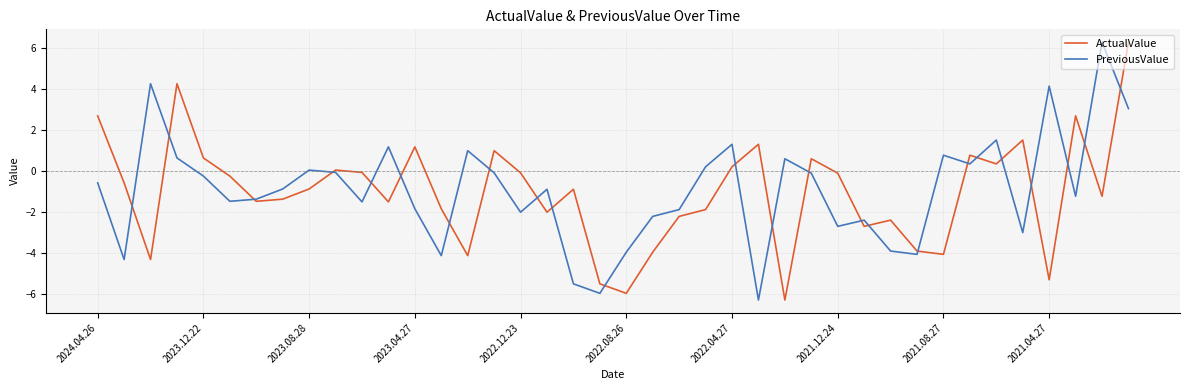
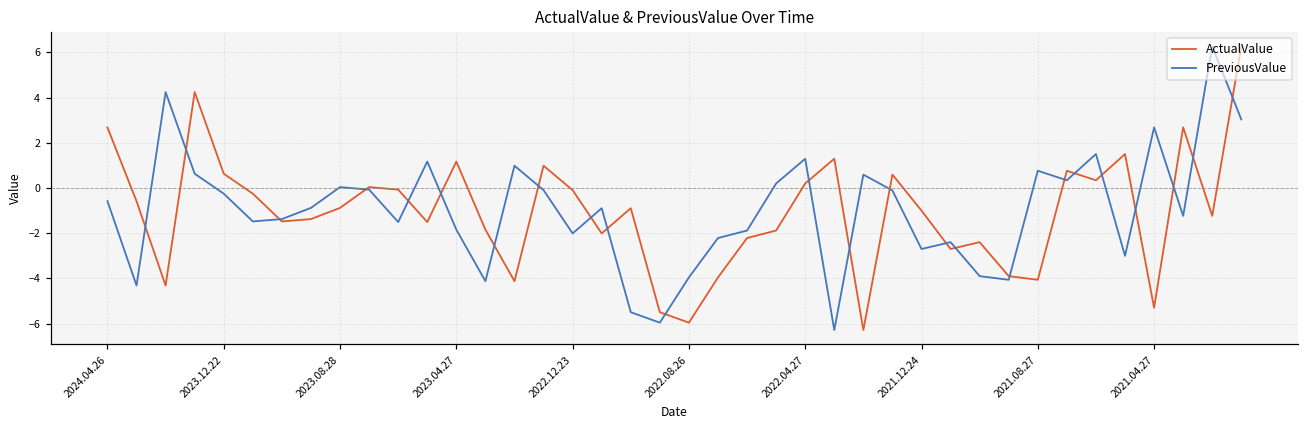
  {
    "ActualValue": {
      "2024.04.26": 2.7,
      "2023.12.22": 0.6,
      "2023.08.28": -0.9,
      "2023.04.27": 1.2,
      "2022.12.23": -0.1,
      "2022.08.26": -6.0,
      "2022.04.27": 0.2,
-     "2021.12.24": -0.1,
+     "2021.12.24": -1.0,
      "2021.08.27": -4.1,
      "2021.04.27": -5.3
    },
    "PreviousValue": {
      "2024.04.26": -0.6,
      "2023.12.22": -0.3,
      "2023.08.28": 0.0,
      "2023.04.27": -1.8,
      "2022.12.23": -2.0,
      "2022.08.26": -4.0,
      "2022.04.27": 1.3,
      "2021.12.24": -2.7,
      "2021.08.27": 0.8,
-     "2021.04.27": 4.1
+     "2021.04.27": 2.7
    }
  }
